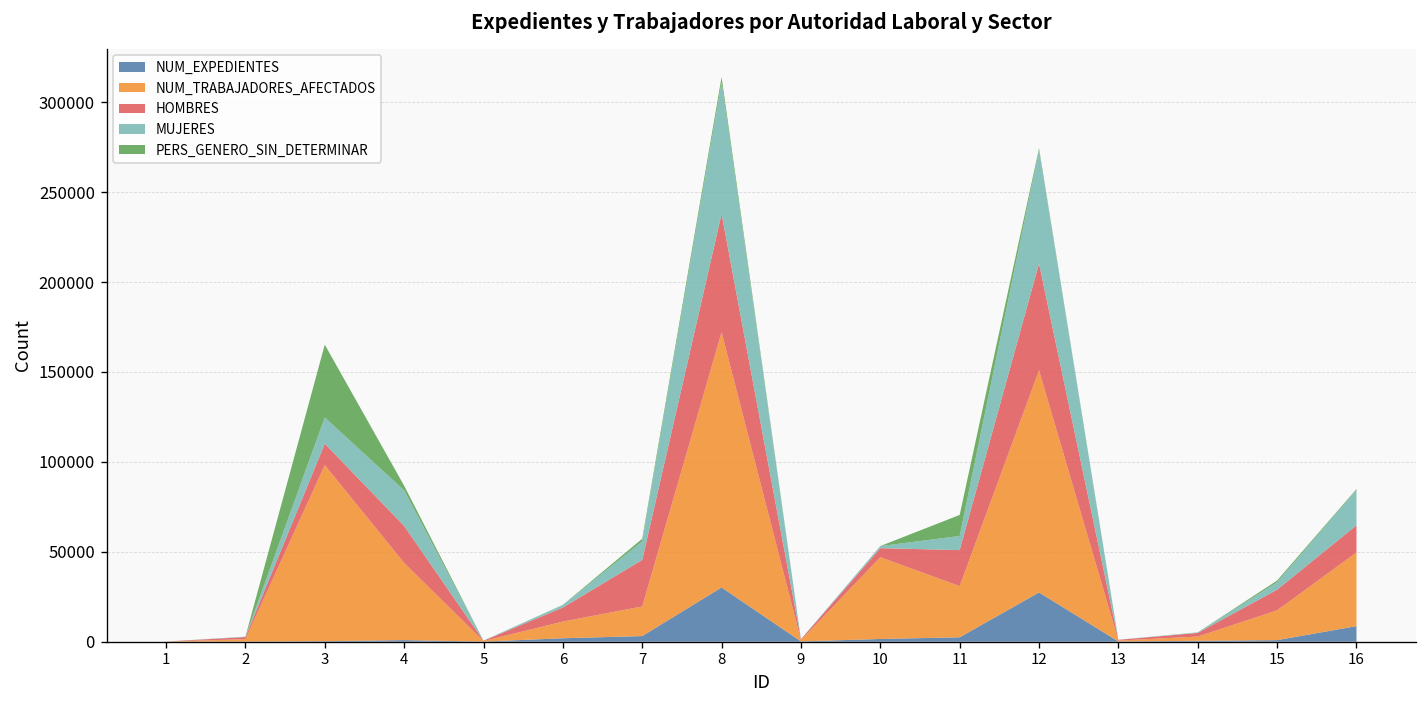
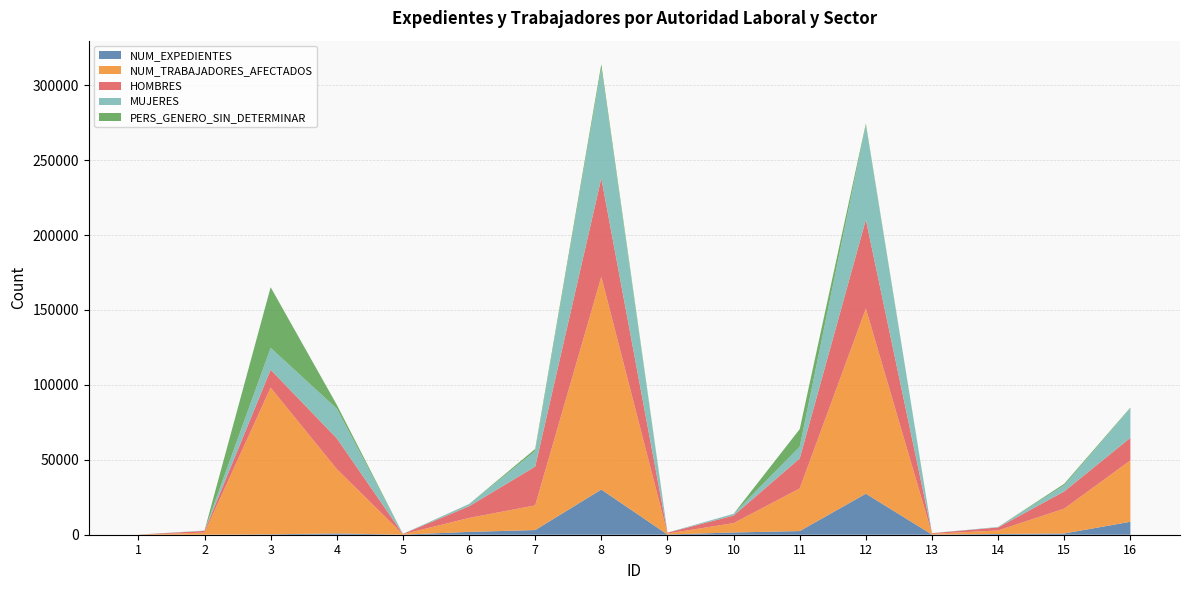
  {
    "NUM_EXPEDIENTES": {
      "6": 2000,
      "7": 3000,
      "8": 30000,
      "11": 2000,
      "12": 27000,
      "16": 9000
    },
    "NUM_TRABAJADORES_AFECTADOS": {
      "3": 98000,
      "4": 43000,
      "6": 9000,
      "7": 16000,
      "8": 142000,
-     "10": 45000,
+     "10": 6000,
      "11": 28000,
      "12": 124000,
      "14": 2000,
      "15": 17000,
      "16": 41000
    },
    "HOMBRES": {
      "3": 12000,
      "4": 21000,
      "7": 26000,
      "8": 66000,
      "11": 20000,
      "12": 59000,
      "15": 11000,
      "16": 15000
    },
    "MUJERES": {
      "3": 15000,
      "4": 20000,
      "8": 73000,
      "11": 8000
    },
    "PERS_GENERO_SIN_DETERMINAR": {
      "3": 40000,
      "4": 3000,
      "8": 3000,
      "11": 12000
    }
  }
